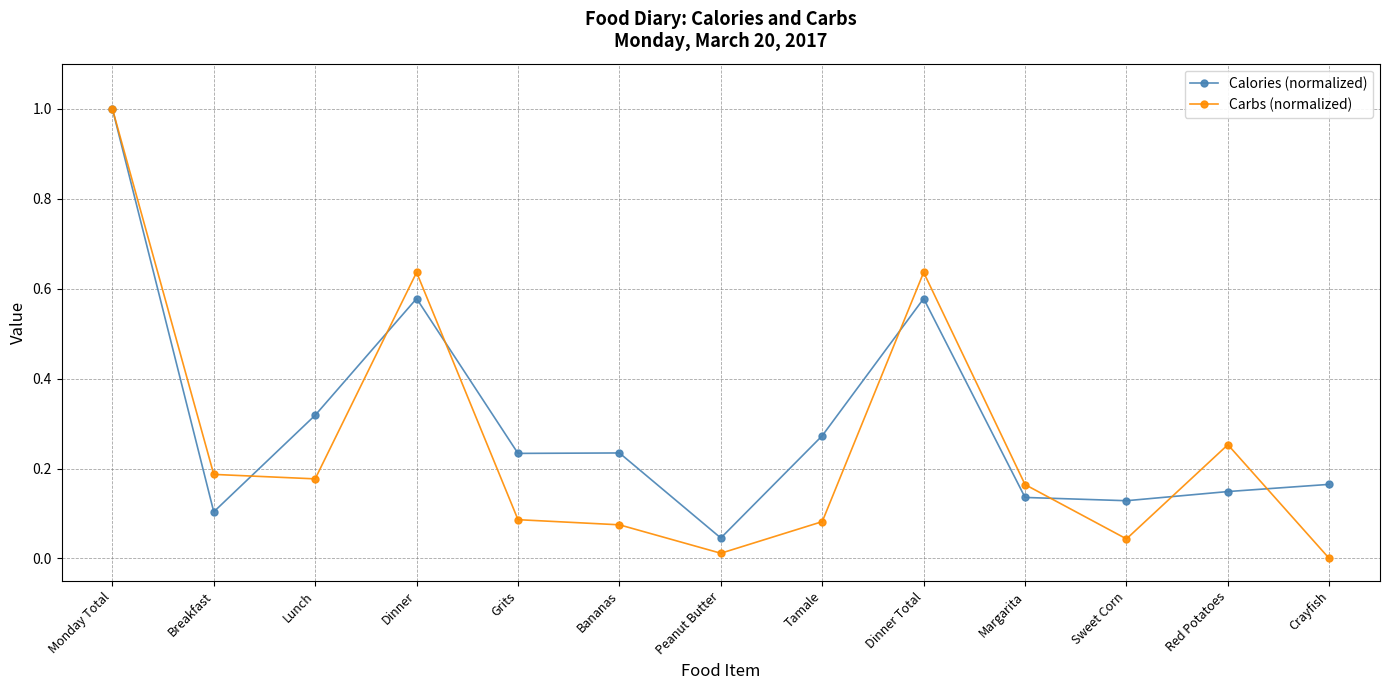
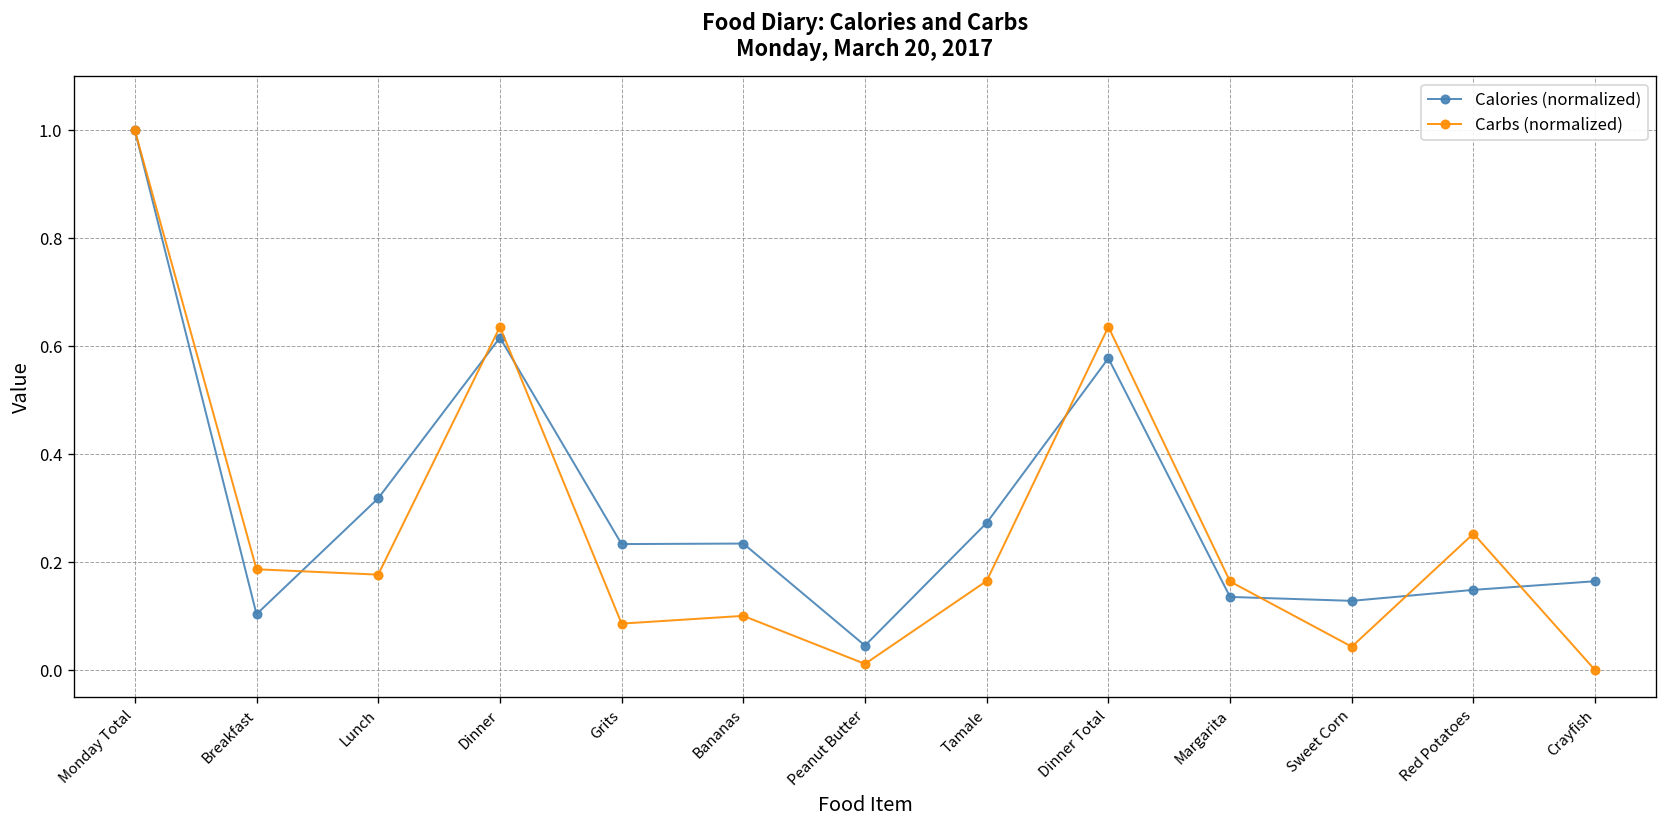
  {
    "Calories (normalized)": {
      "Breakfast": 0.10,
      "Lunch": 0.32,
-     "Dinner": 0.58,
+     "Dinner": 0.62,
      "Grits": 0.23,
      "Bananas": 0.23,
      "Peanut Butter": 0.05,
      "Tamale": 0.27,
      "Dinner Total": 0.58,
      "Margarita": 0.14,
      "Sweet Corn": 0.13,
      "Red Potatoes": 0.15,
      "Crayfish": 0.16
    },
    "Carbs (normalized)": {
      "Breakfast": 0.19,
      "Lunch": 0.18,
      "Dinner": 0.64,
      "Grits": 0.09,
-     "Bananas": 0.07,
+     "Bananas": 0.10,
      "Peanut Butter": 0.01,
-     "Tamale": 0.08,
+     "Tamale": 0.17,
      "Dinner Total": 0.64,
      "Margarita": 0.16,
      "Sweet Corn": 0.04,
      "Red Potatoes": 0.25,
      "Crayfish": 0.00
    }
  }
